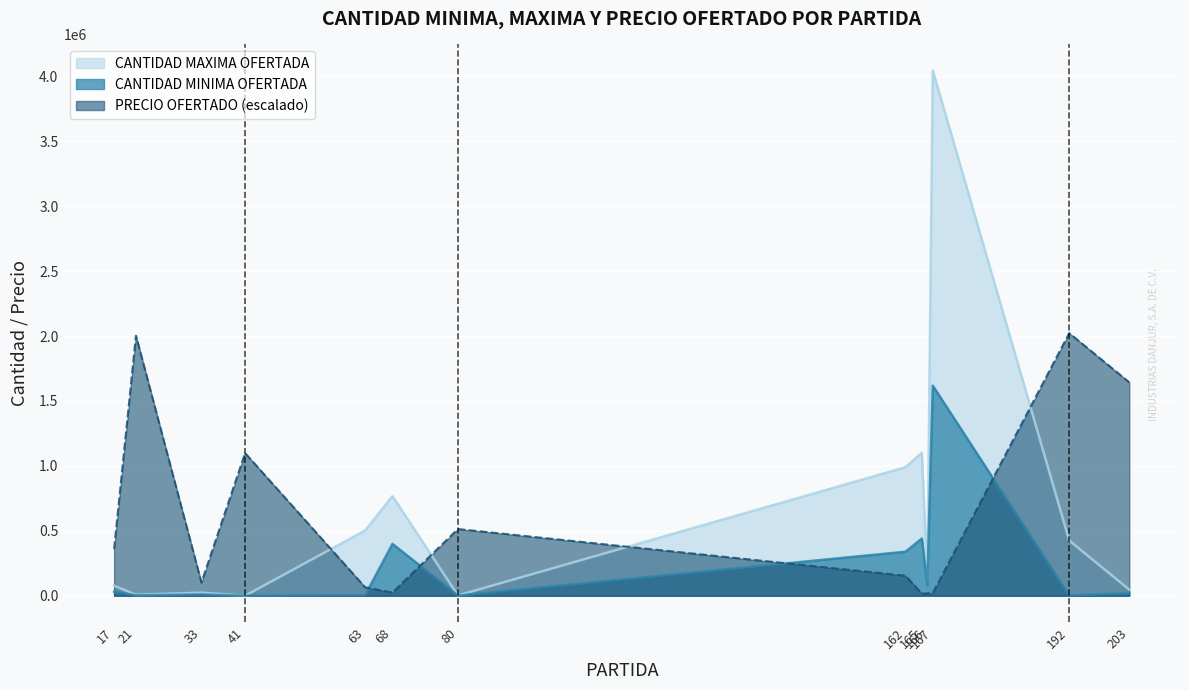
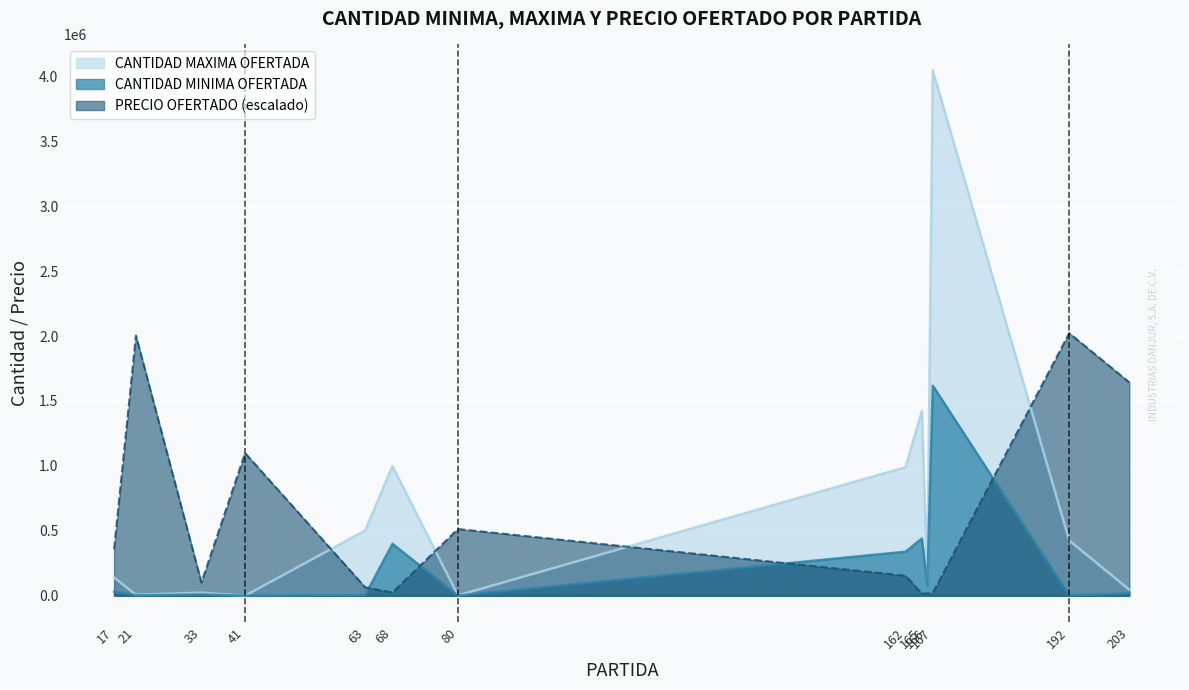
  {
    "CANTIDAD MAXIMA OFERTADA": {
-     "17": 80000,
+     "17": 140000,
      "63": 500000,
-     "68": 770000,
+     "68": 1000000,
      "162": 990000,
-     "165": 1100000,
+     "165": 1420000,
      "166": 120000,
      "167": 4040000,
      "192": 430000,
      "203": 50000
    }
  }
